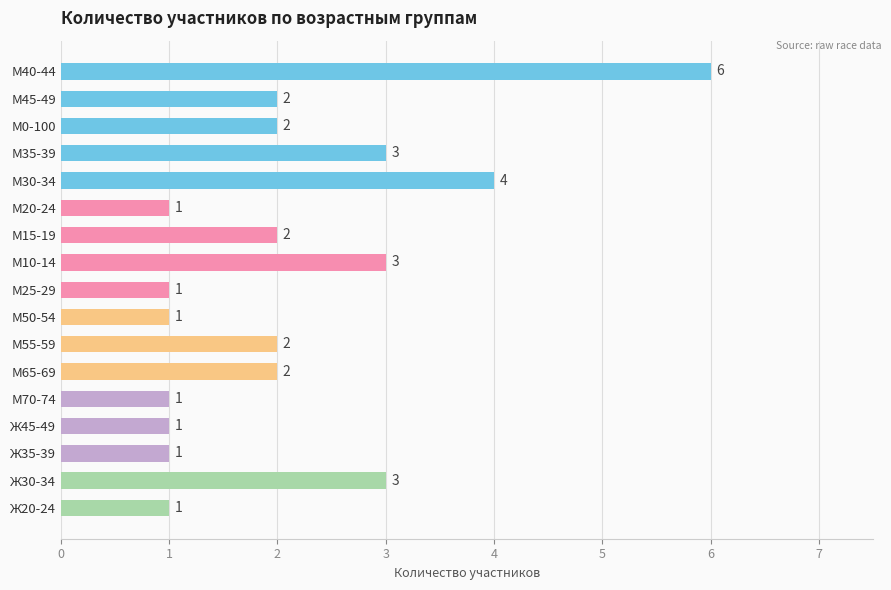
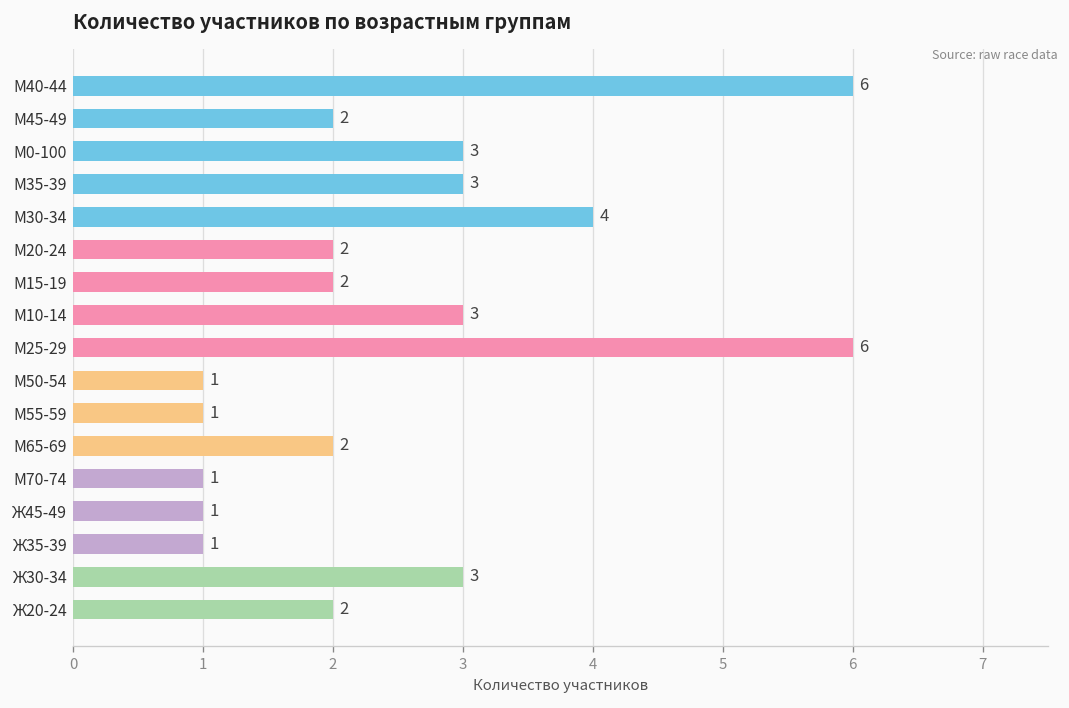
  {
    "М40-44": 6,
    "М45-49": 2,
-   "М0-100": 2,
+   "М0-100": 3,
    "М35-39": 3,
    "М30-34": 4,
-   "М20-24": 1,
+   "М20-24": 2,
    "М15-19": 2,
    "М10-14": 3,
-   "М25-29": 1,
+   "М25-29": 6,
    "М50-54": 1,
-   "М55-59": 2,
+   "М55-59": 1,
    "М65-69": 2,
    "М70-74": 1,
    "Ж45-49": 1,
    "Ж35-39": 1,
    "Ж30-34": 3,
-   "Ж20-24": 1
+   "Ж20-24": 2
  }
